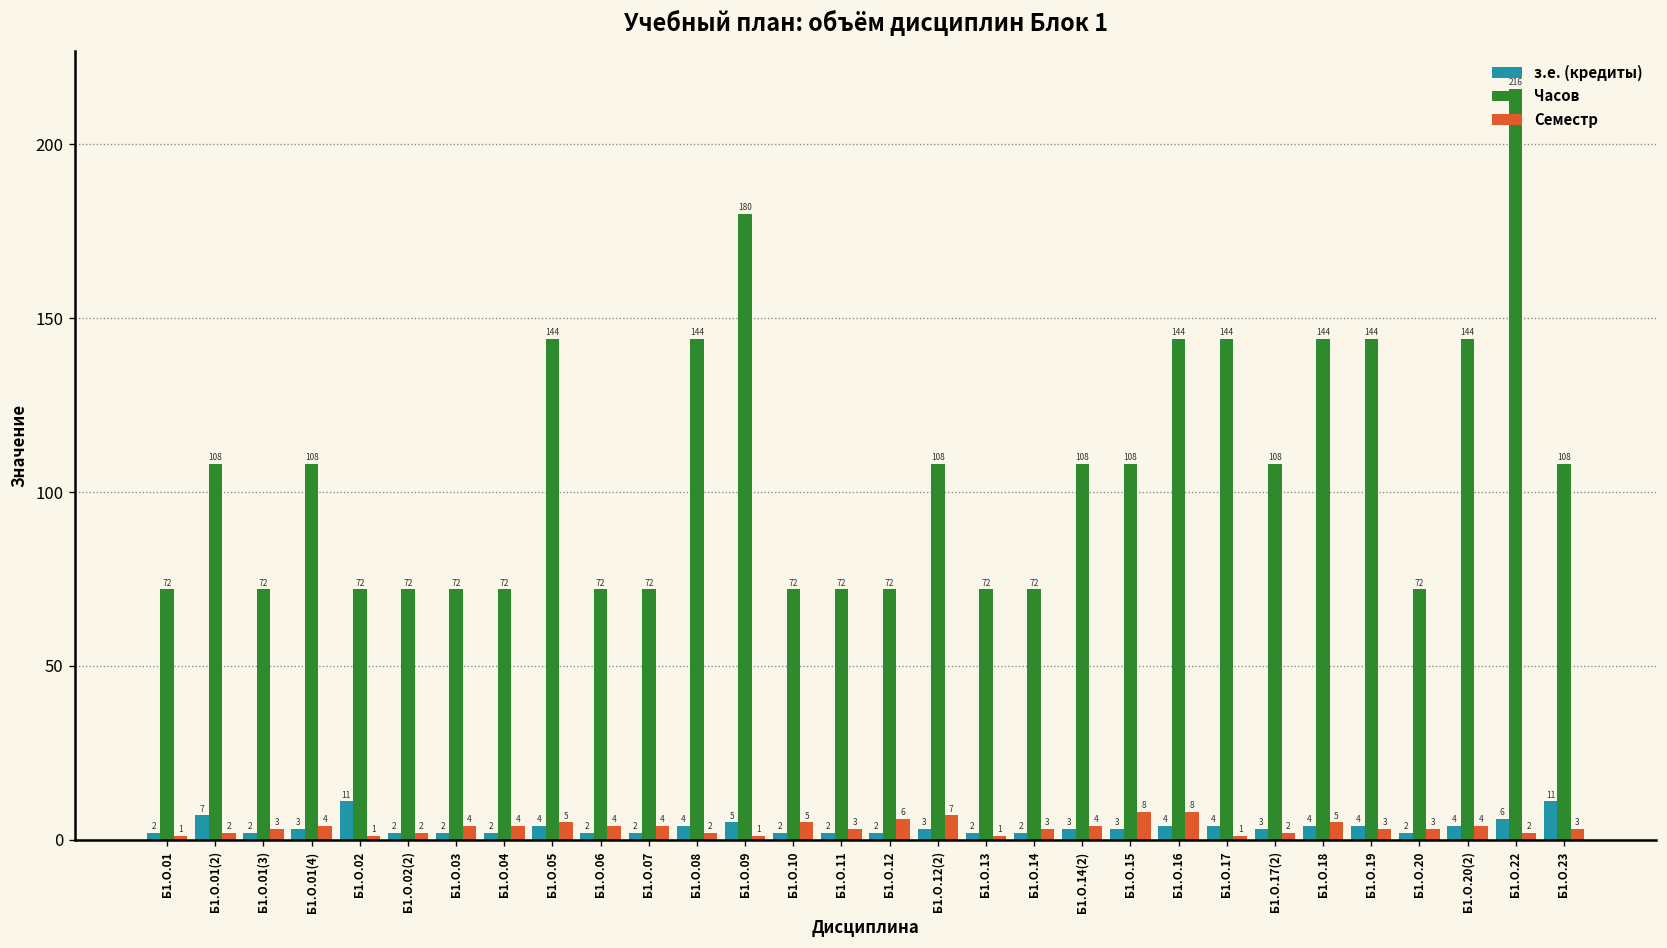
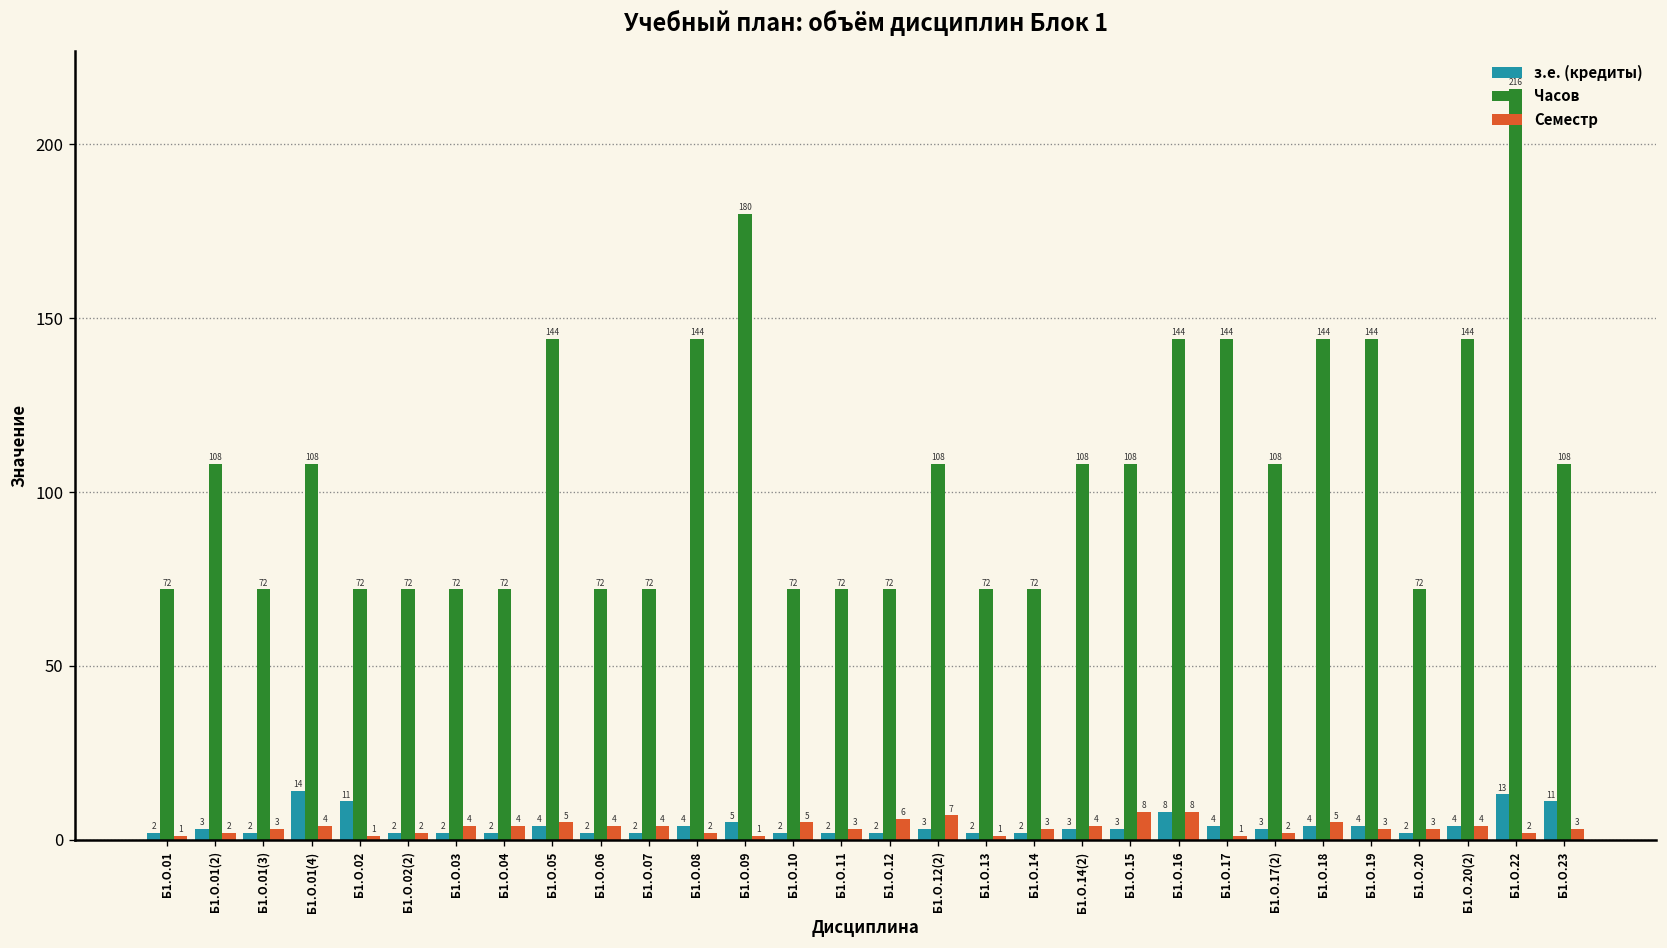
  {
    "з.е. (кредиты)": {
      "Б1.О.01": 2,
-     "Б1.О.01(2)": 7,
+     "Б1.О.01(2)": 3,
      "Б1.О.01(3)": 2,
-     "Б1.О.01(4)": 3,
+     "Б1.О.01(4)": 14,
      "Б1.О.02": 11,
      "Б1.О.02(2)": 2,
      "Б1.О.03": 2,
      "Б1.О.04": 2,
      "Б1.О.05": 4,
      "Б1.О.06": 2,
      "Б1.О.07": 2,
      "Б1.О.08": 4,
      "Б1.О.09": 5,
      "Б1.О.10": 2,
      "Б1.О.11": 2,
      "Б1.О.12": 2,
      "Б1.О.12(2)": 3,
      "Б1.О.13": 2,
      "Б1.О.14": 2,
      "Б1.О.14(2)": 3,
      "Б1.О.15": 3,
-     "Б1.О.16": 4,
+     "Б1.О.16": 8,
      "Б1.О.17": 4,
      "Б1.О.17(2)": 3,
      "Б1.О.18": 4,
      "Б1.О.19": 4,
      "Б1.О.20": 2,
      "Б1.О.20(2)": 4,
-     "Б1.О.22": 6,
+     "Б1.О.22": 13,
      "Б1.О.23": 11
    },
    "Часов": {
      "Б1.О.01": 72,
      "Б1.О.01(2)": 108,
      "Б1.О.01(3)": 72,
      "Б1.О.01(4)": 108,
      "Б1.О.02": 72,
      "Б1.О.02(2)": 72,
      "Б1.О.03": 72,
      "Б1.О.04": 72,
      "Б1.О.05": 144,
      "Б1.О.06": 72,
      "Б1.О.07": 72,
      "Б1.О.08": 144,
      "Б1.О.09": 180,
      "Б1.О.10": 72,
      "Б1.О.11": 72,
      "Б1.О.12": 72,
      "Б1.О.12(2)": 108,
      "Б1.О.13": 72,
      "Б1.О.14": 72,
      "Б1.О.14(2)": 108,
      "Б1.О.15": 108,
      "Б1.О.16": 144,
      "Б1.О.17": 144,
      "Б1.О.17(2)": 108,
      "Б1.О.18": 144,
      "Б1.О.19": 144,
      "Б1.О.20": 72,
      "Б1.О.20(2)": 144,
      "Б1.О.22": 216,
      "Б1.О.23": 108
    },
    "Семестр": {
      "Б1.О.01": 1,
      "Б1.О.01(2)": 2,
      "Б1.О.01(3)": 3,
      "Б1.О.01(4)": 4,
      "Б1.О.02": 1,
      "Б1.О.02(2)": 2,
      "Б1.О.03": 4,
      "Б1.О.04": 4,
      "Б1.О.05": 5,
      "Б1.О.06": 4,
      "Б1.О.07": 4,
      "Б1.О.08": 2,
      "Б1.О.09": 1,
      "Б1.О.10": 5,
      "Б1.О.11": 3,
      "Б1.О.12": 6,
      "Б1.О.12(2)": 7,
      "Б1.О.13": 1,
      "Б1.О.14": 3,
      "Б1.О.14(2)": 4,
      "Б1.О.15": 8,
      "Б1.О.16": 8,
      "Б1.О.17": 1,
      "Б1.О.17(2)": 2,
      "Б1.О.18": 5,
      "Б1.О.19": 3,
      "Б1.О.20": 3,
      "Б1.О.20(2)": 4,
      "Б1.О.22": 2,
      "Б1.О.23": 3
    }
  }
